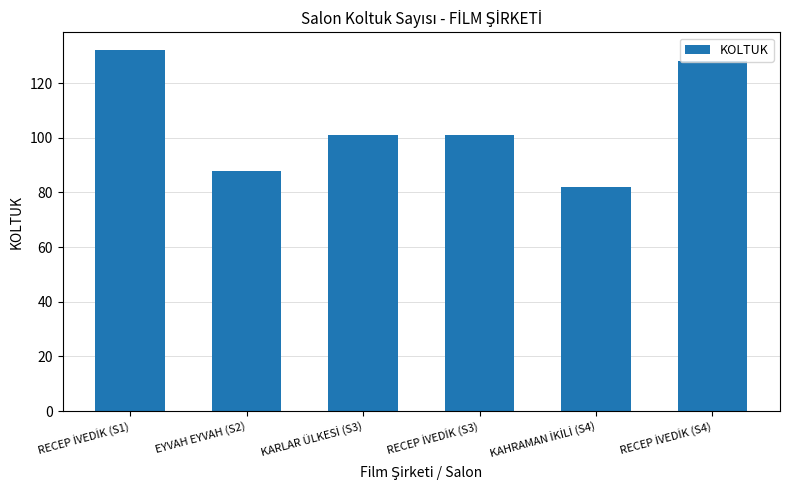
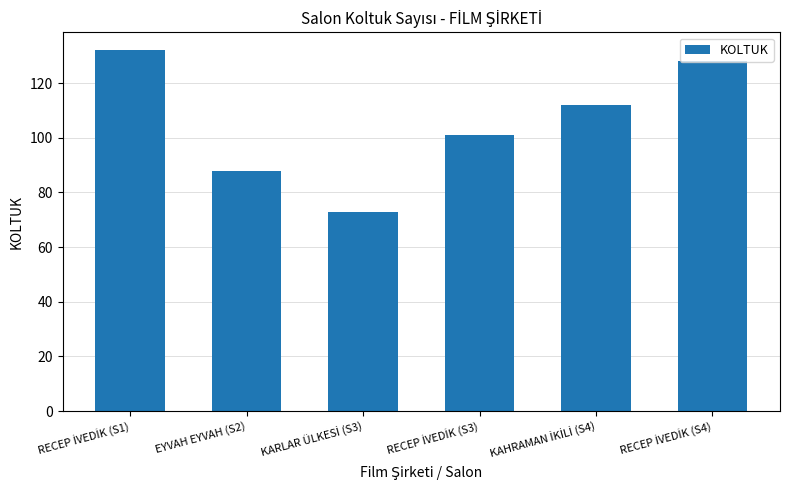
  {
    "RECEP İVEDİK (S1)": 132,
    "EYVAH EYVAH (S2)": 88,
-   "KARLAR ÜLKESİ (S3)": 101,
+   "KARLAR ÜLKESİ (S3)": 73,
    "RECEP İVEDİK (S3)": 101,
-   "KAHRAMAN İKİLİ (S4)": 82
+   "KAHRAMAN İKİLİ (S4)": 112
  }
